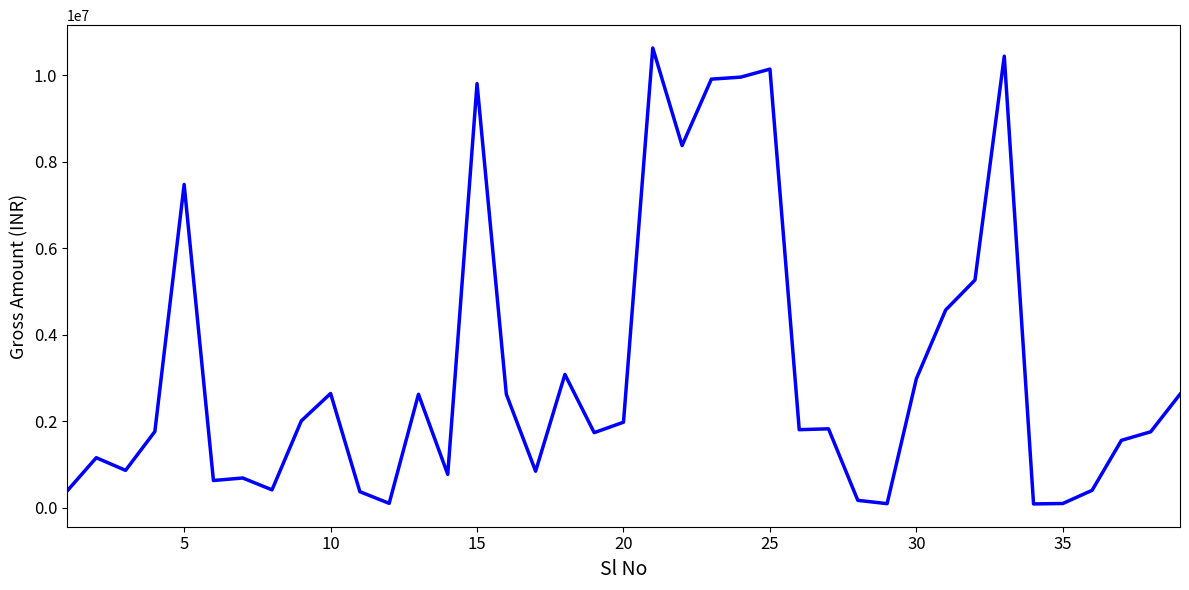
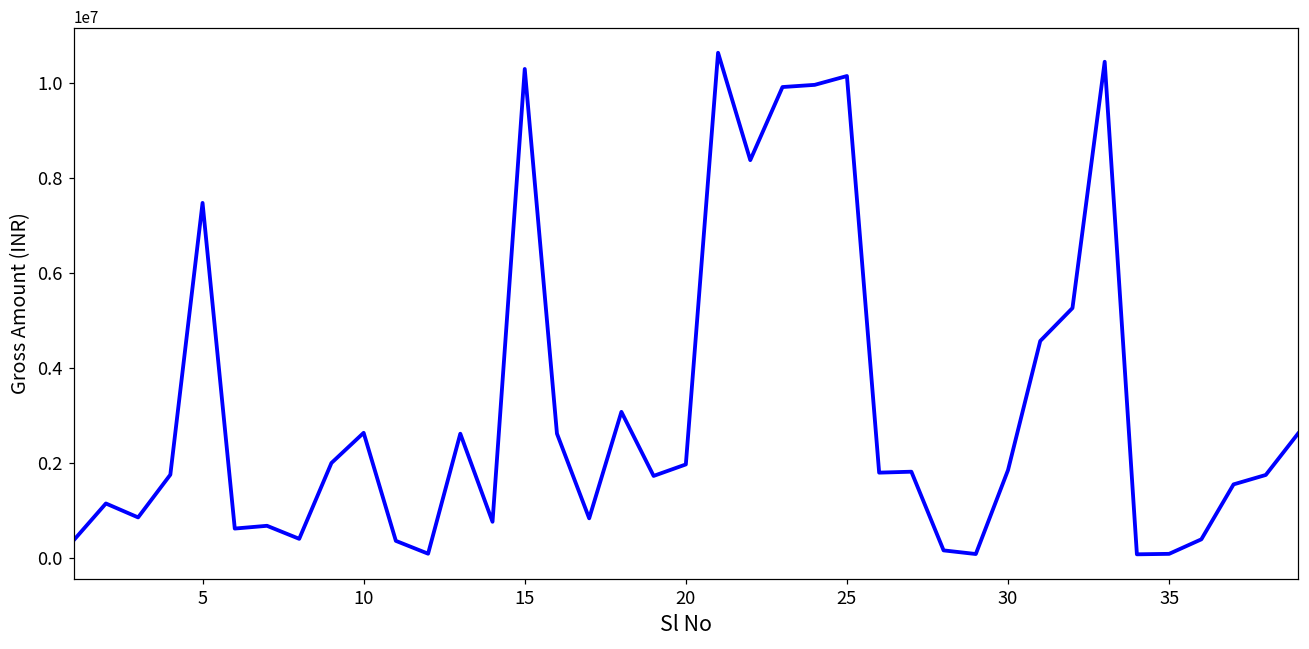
  {
    "5": 7500000,
    "10": 2600000,
-   "15": 9800000,
+   "15": 10300000,
    "20": 2000000,
    "25": 10100000,
-   "30": 3000000,
+   "30": 1900000,
    "35": 100000
  }
